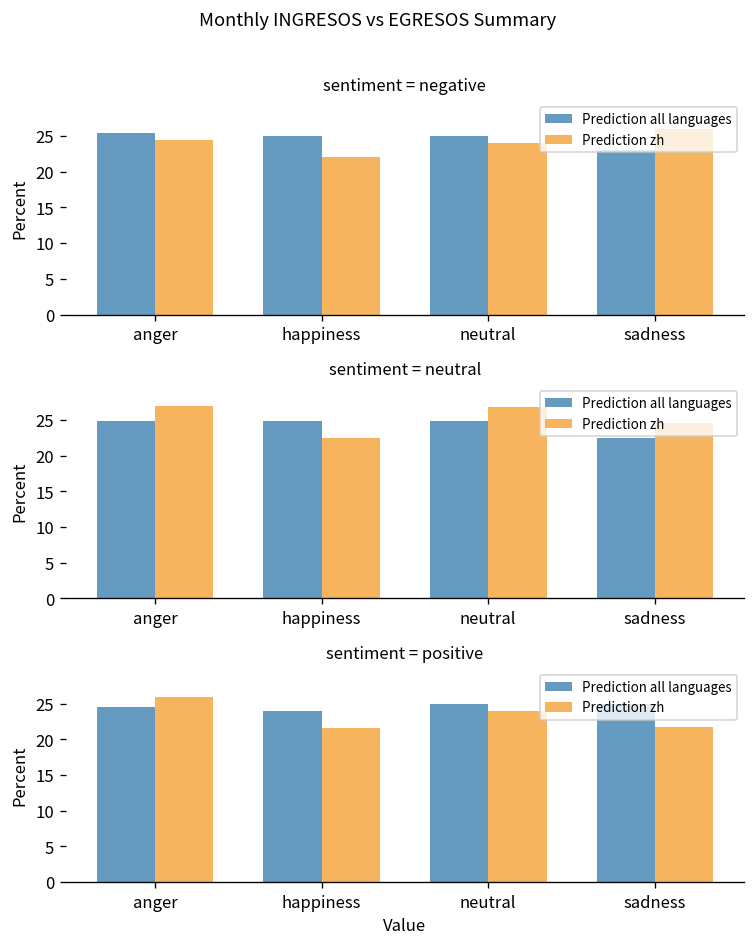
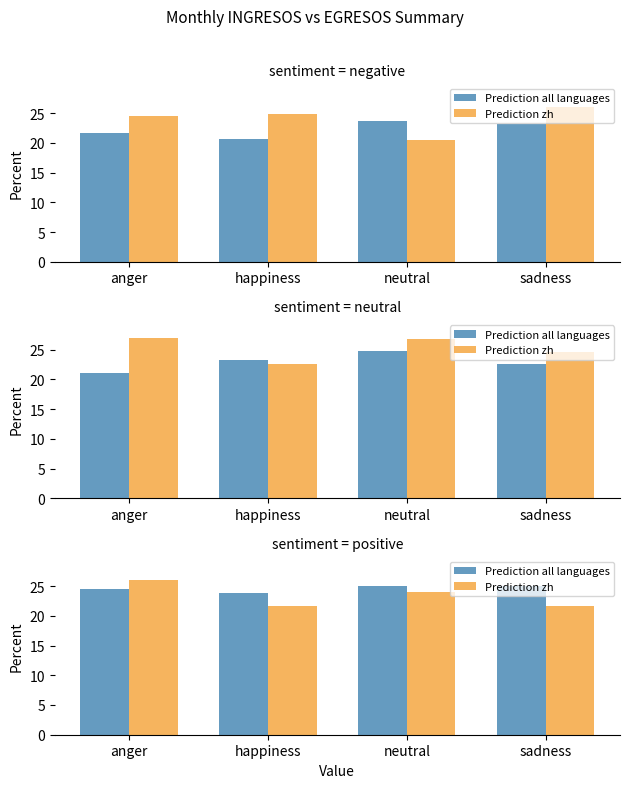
  {
    "sentiment = negative": {
      "Prediction all languages": {
-       "anger": 26,
-       "happiness": 25,
-       "neutral": 25,
+       "anger": 22,
+       "happiness": 21,
+       "neutral": 24,
        "sadness": 23
      },
      "Prediction zh": {
        "anger": 25,
-       "happiness": 22,
-       "neutral": 24
+       "happiness": 25,
+       "neutral": 21
      }
    },
    "sentiment = neutral": {
      "Prediction all languages": {
-       "anger": 25,
-       "happiness": 25,
+       "anger": 21,
+       "happiness": 23,
        "neutral": 25,
        "sadness": 23
      },
      "Prediction zh": {
        "anger": 27,
        "happiness": 23,
        "neutral": 27
      }
    },
    "sentiment = positive": {
      "Prediction all languages": {
        "anger": 25,
        "happiness": 24,
        "neutral": 25
      },
      "Prediction zh": {
        "anger": 26,
        "happiness": 22,
        "neutral": 24,
        "sadness": 22
      }
    }
  }
